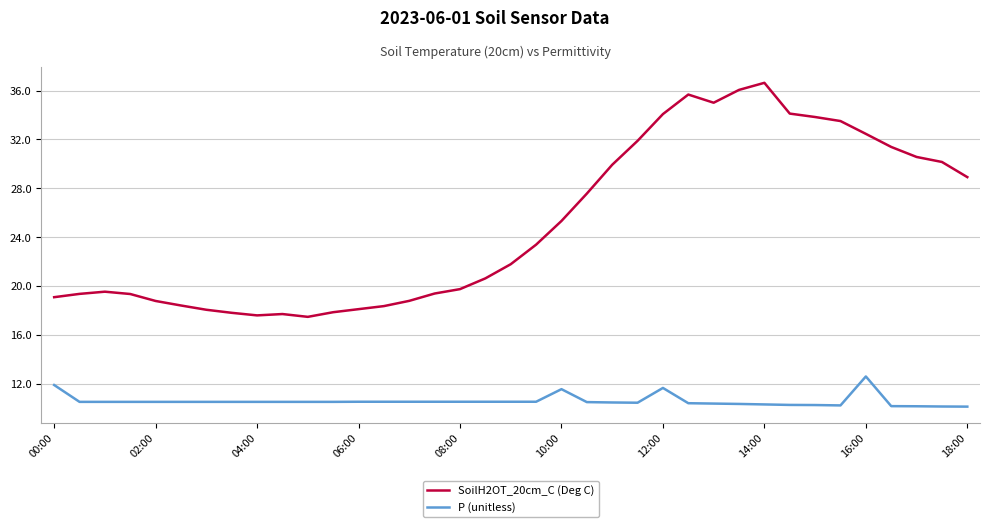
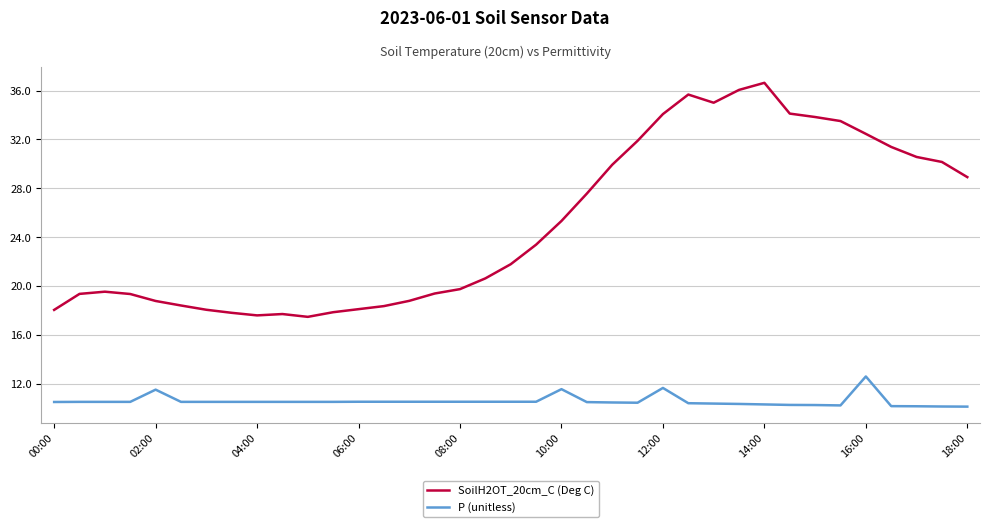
  {
    "SoilH2OT_20cm_C (Deg C)": {
-     "00:00": 19.1,
+     "00:00": 18.1,
      "02:00": 18.8,
      "04:00": 17.6,
      "06:00": 18.1,
      "08:00": 19.8,
      "10:00": 25.3,
      "12:00": 34.1,
      "14:00": 36.6,
      "16:00": 32.5,
      "18:00": 28.9
    },
    "P (unitless)": {
-     "00:00": 11.9,
-     "02:00": 10.5,
+     "00:00": 10.5,
+     "02:00": 11.5,
      "04:00": 10.5,
      "06:00": 10.5,
      "08:00": 10.5,
      "10:00": 11.6,
      "12:00": 11.7,
      "14:00": 10.3,
      "16:00": 12.6,
      "18:00": 10.1
    }
  }
